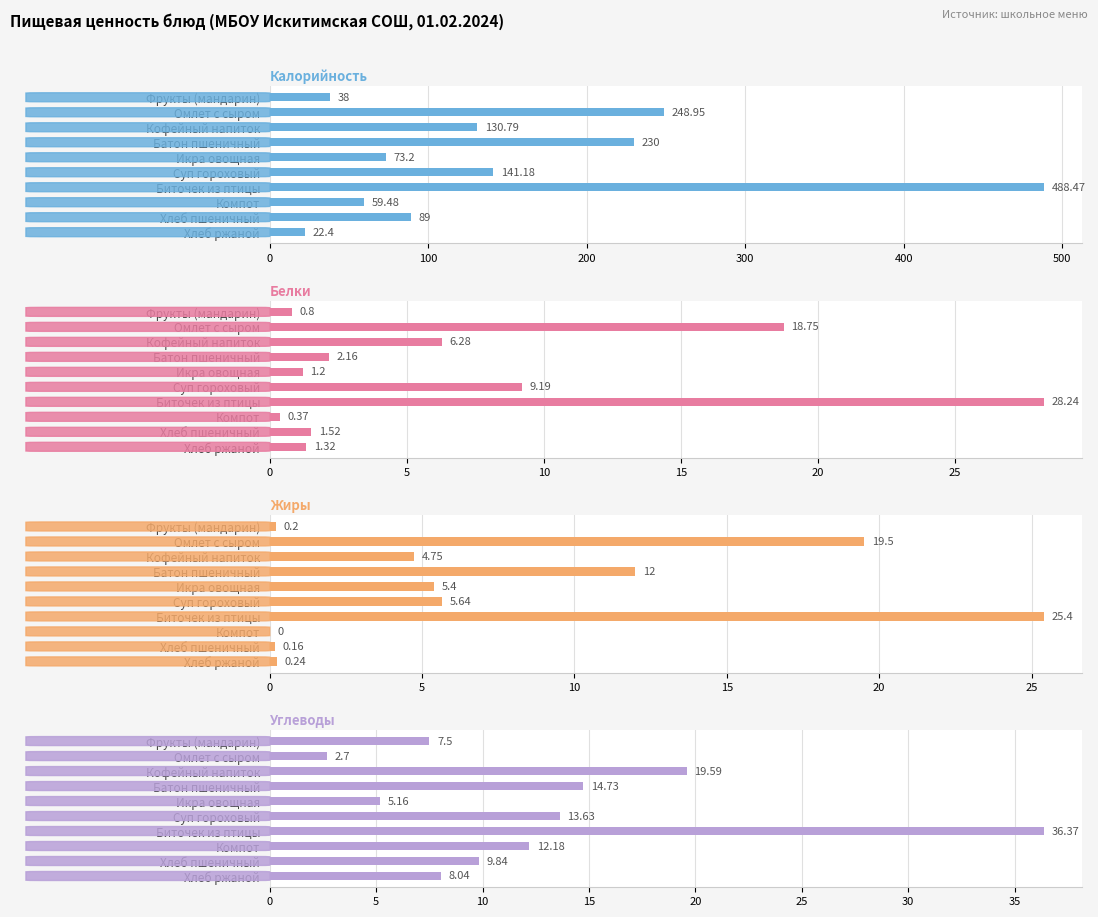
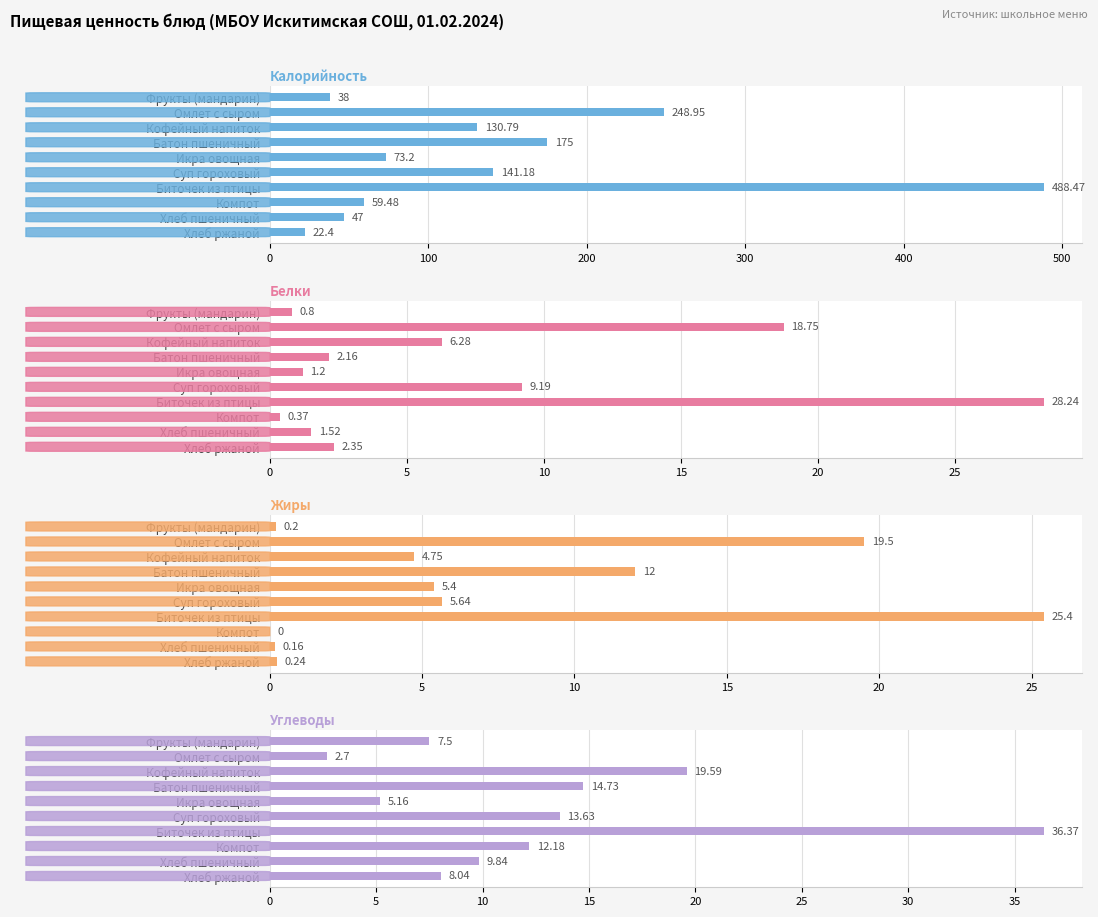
  {
    "Калорийность": {
      "Фрукты (мандарин)": 38,
      "Омлет с сыром": 248.95,
      "Кофейный напиток": 130.79,
-     "Батон пшеничный": 230,
+     "Батон пшеничный": 175,
      "Икра овощная": 73.2,
      "Суп гороховый": 141.18,
      "Биточек из птицы": 488.47,
      "Компот": 59.48,
-     "Хлеб пшеничный": 89,
+     "Хлеб пшеничный": 47,
      "Хлеб ржаной": 22.4
    },
    "Белки": {
      "Фрукты (мандарин)": 0.8,
      "Омлет с сыром": 18.75,
      "Кофейный напиток": 6.28,
      "Батон пшеничный": 2.16,
      "Икра овощная": 1.2,
      "Суп гороховый": 9.19,
      "Биточек из птицы": 28.24,
      "Компот": 0.37,
      "Хлеб пшеничный": 1.52,
-     "Хлеб ржаной": 1.32
+     "Хлеб ржаной": 2.35
    },
    "Жиры": {
      "Фрукты (мандарин)": 0.2,
      "Омлет с сыром": 19.5,
      "Кофейный напиток": 4.75,
      "Батон пшеничный": 12,
      "Икра овощная": 5.4,
      "Суп гороховый": 5.64,
      "Биточек из птицы": 25.4,
      "Хлеб пшеничный": 0.16,
      "Хлеб ржаной": 0.24
    },
    "Углеводы": {
      "Фрукты (мандарин)": 7.5,
      "Омлет с сыром": 2.7,
      "Кофейный напиток": 19.59,
      "Батон пшеничный": 14.73,
      "Икра овощная": 5.16,
      "Суп гороховый": 13.63,
      "Биточек из птицы": 36.37,
      "Компот": 12.18,
      "Хлеб пшеничный": 9.84,
      "Хлеб ржаной": 8.04
    }
  }
